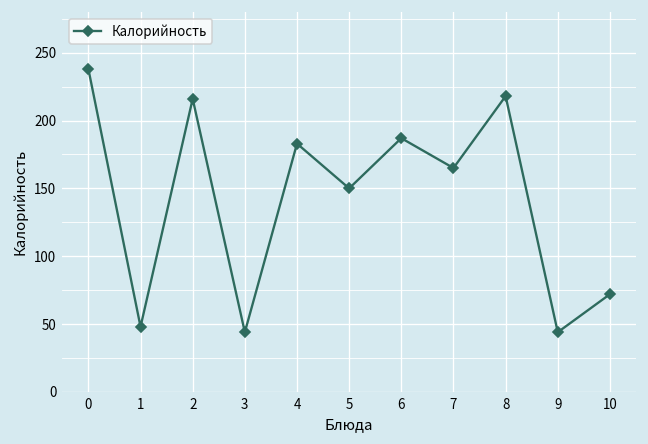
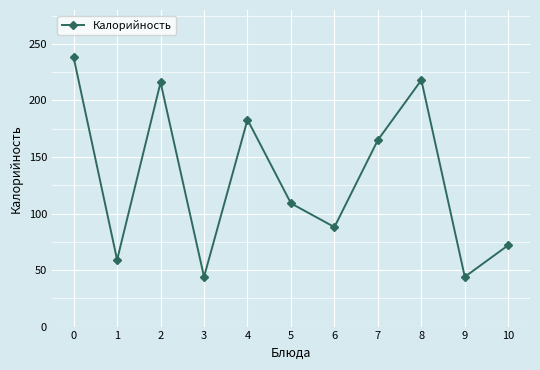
  {
    "0": 238,
-   "1": 48,
+   "1": 59,
    "2": 216,
    "3": 44,
    "4": 183,
-   "5": 150,
-   "6": 187,
+   "5": 109,
+   "6": 88,
    "7": 165,
    "8": 218,
    "9": 44,
    "10": 72
  }
